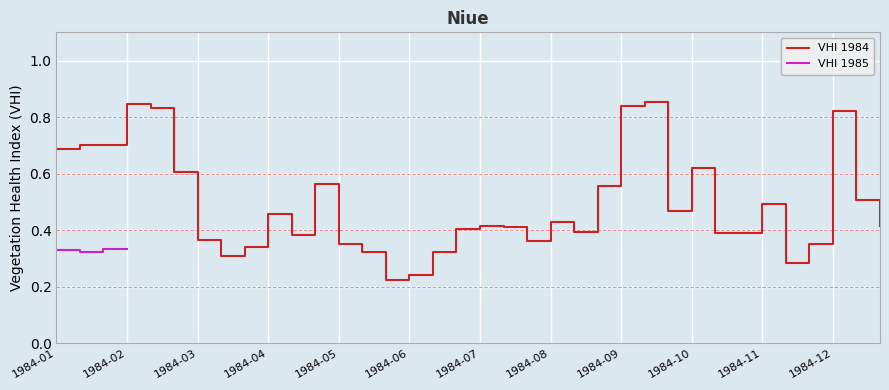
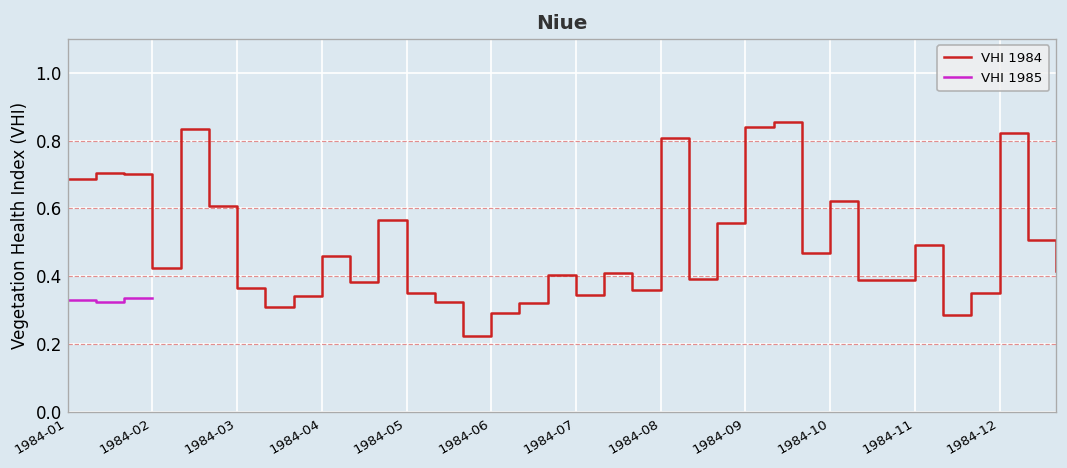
  {
    "VHI 1984": {
      "1984-01": 0.69,
-     "1984-02": 0.85,
+     "1984-02": 0.42,
      "1984-03": 0.36,
      "1984-04": 0.46,
      "1984-05": 0.35,
-     "1984-06": 0.24,
-     "1984-07": 0.42,
-     "1984-08": 0.43,
+     "1984-06": 0.29,
+     "1984-07": 0.35,
+     "1984-08": 0.81,
      "1984-09": 0.84,
      "1984-10": 0.62,
      "1984-11": 0.49,
      "1984-12": 0.82
    },
    "VHI 1985": {
      "1984-01": 0.33,
      "1984-02": 0.34
    }
  }
